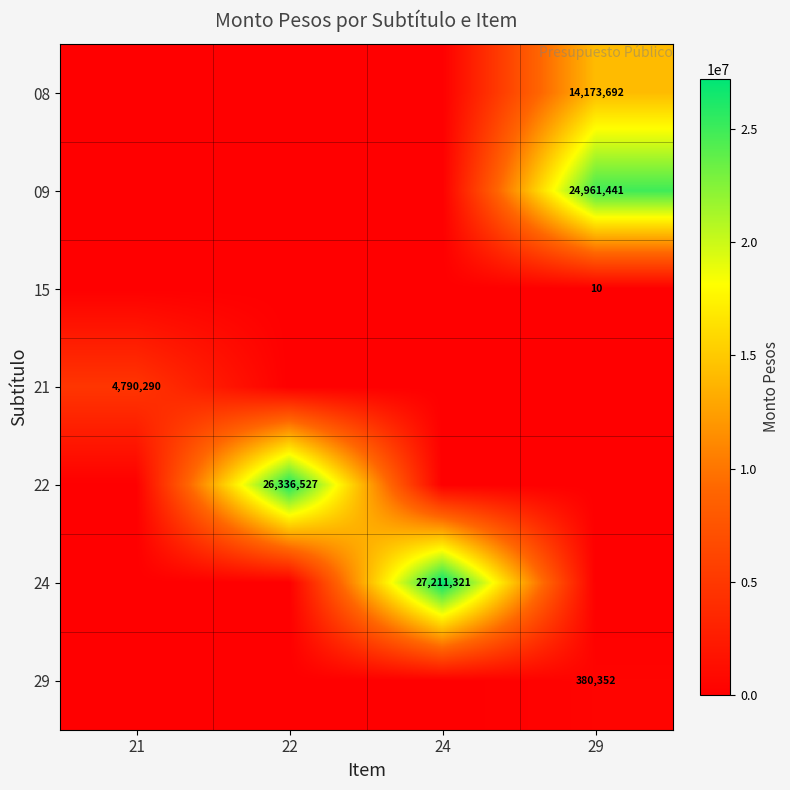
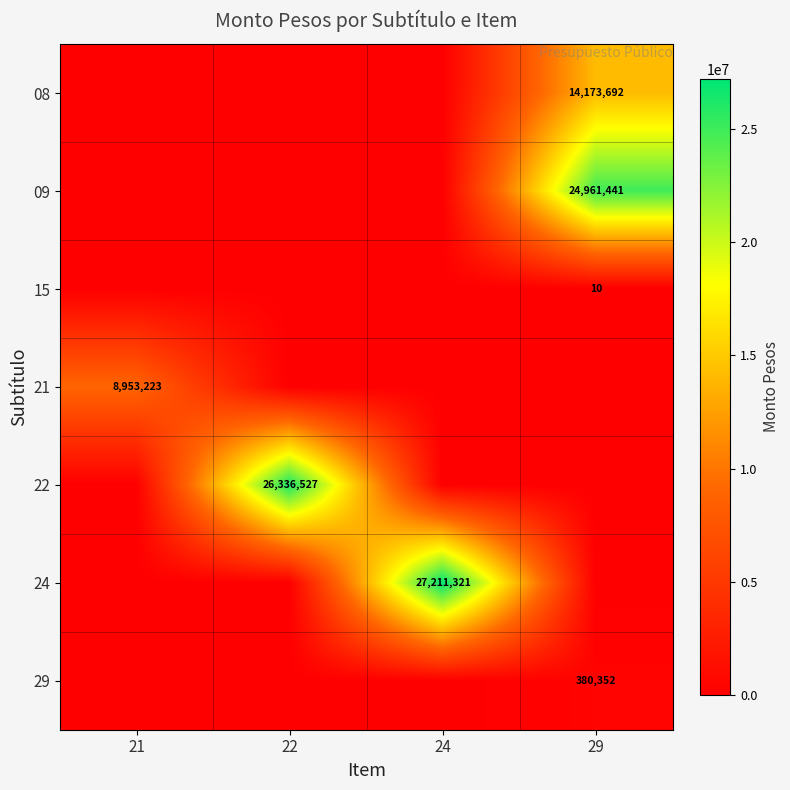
  {
    "09": {
      "29": "24,961,441"
    },
    "15": {
      "29": "10"
    },
    "21": {
-     "21": "4,790,290"
+     "21": "8,953,223"
    },
    "22": {
      "22": "26,336,527"
    },
    "24": {
      "24": "27,211,321"
    },
    "29": {
      "29": "380,352"
    }
  }
